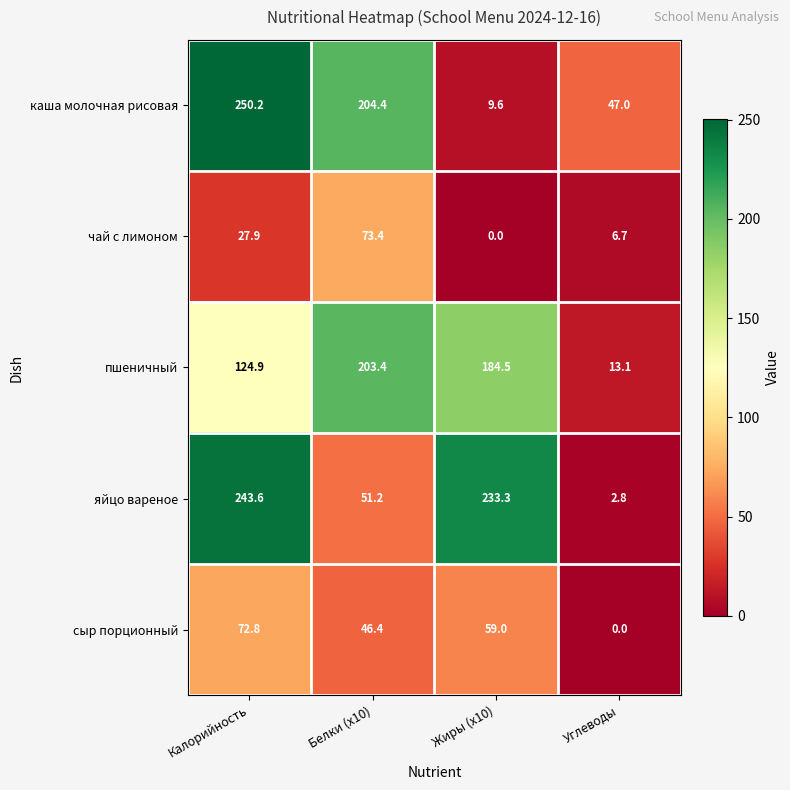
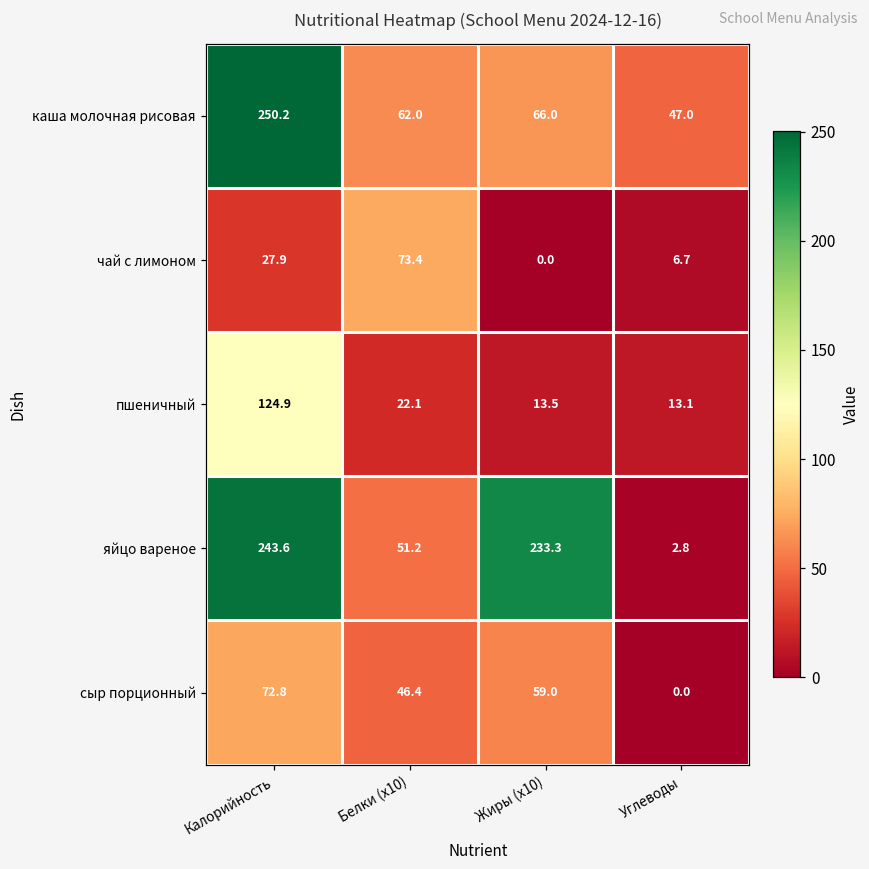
  {
    "каша молочная рисовая": {
      "Калорийность": 250.2,
-     "Белки (x10)": 204.4,
-     "Жиры (x10)": 9.6,
+     "Белки (x10)": 62.0,
+     "Жиры (x10)": 66.0,
      "Углеводы": 47.0
    },
    "чай с лимоном": {
      "Калорийность": 27.9,
      "Белки (x10)": 73.4,
      "Жиры (x10)": 0.0,
      "Углеводы": 6.7
    },
    "пшеничный": {
      "Калорийность": 124.9,
-     "Белки (x10)": 203.4,
-     "Жиры (x10)": 184.5,
+     "Белки (x10)": 22.1,
+     "Жиры (x10)": 13.5,
      "Углеводы": 13.1
    },
    "яйцо вареное": {
      "Калорийность": 243.6,
      "Белки (x10)": 51.2,
      "Жиры (x10)": 233.3,
      "Углеводы": 2.8
    },
    "сыр порционный": {
      "Калорийность": 72.8,
      "Белки (x10)": 46.4,
      "Жиры (x10)": 59.0,
      "Углеводы": 0.0
    }
  }
